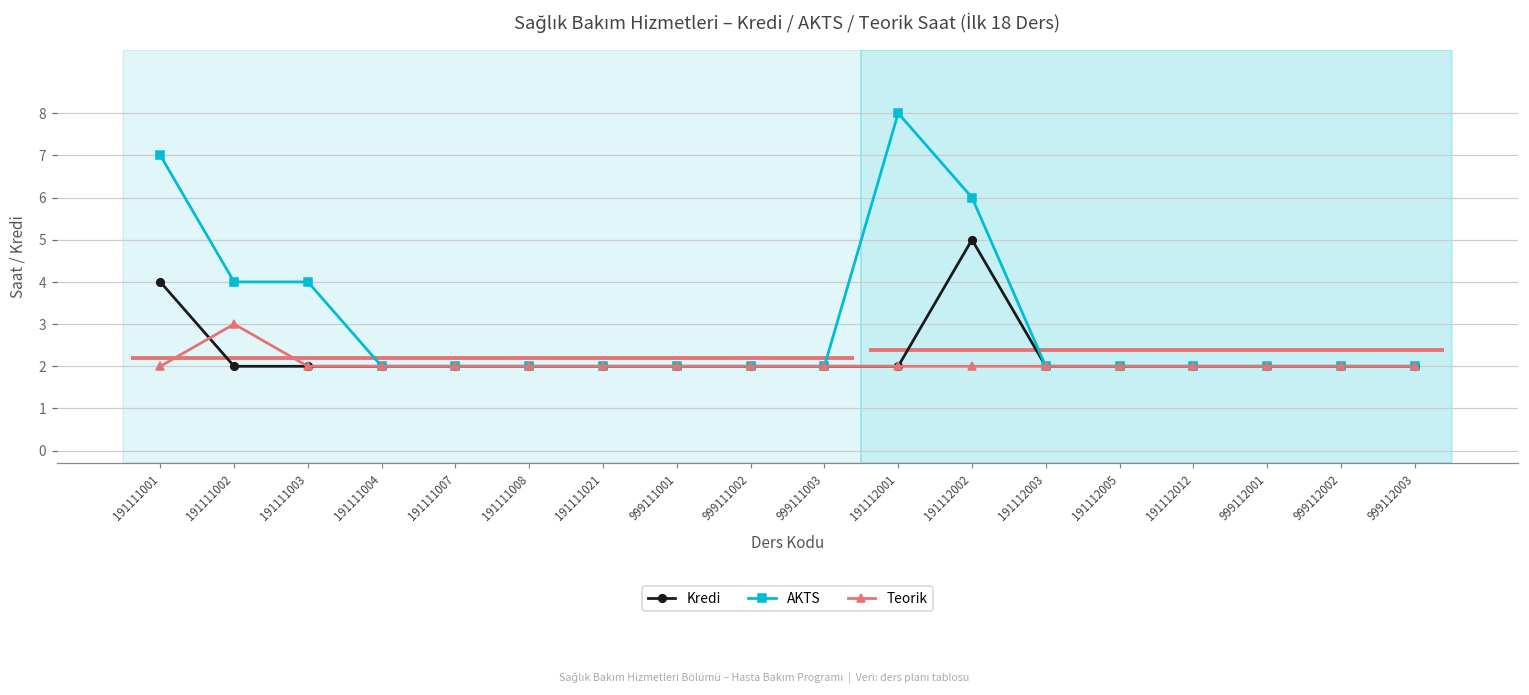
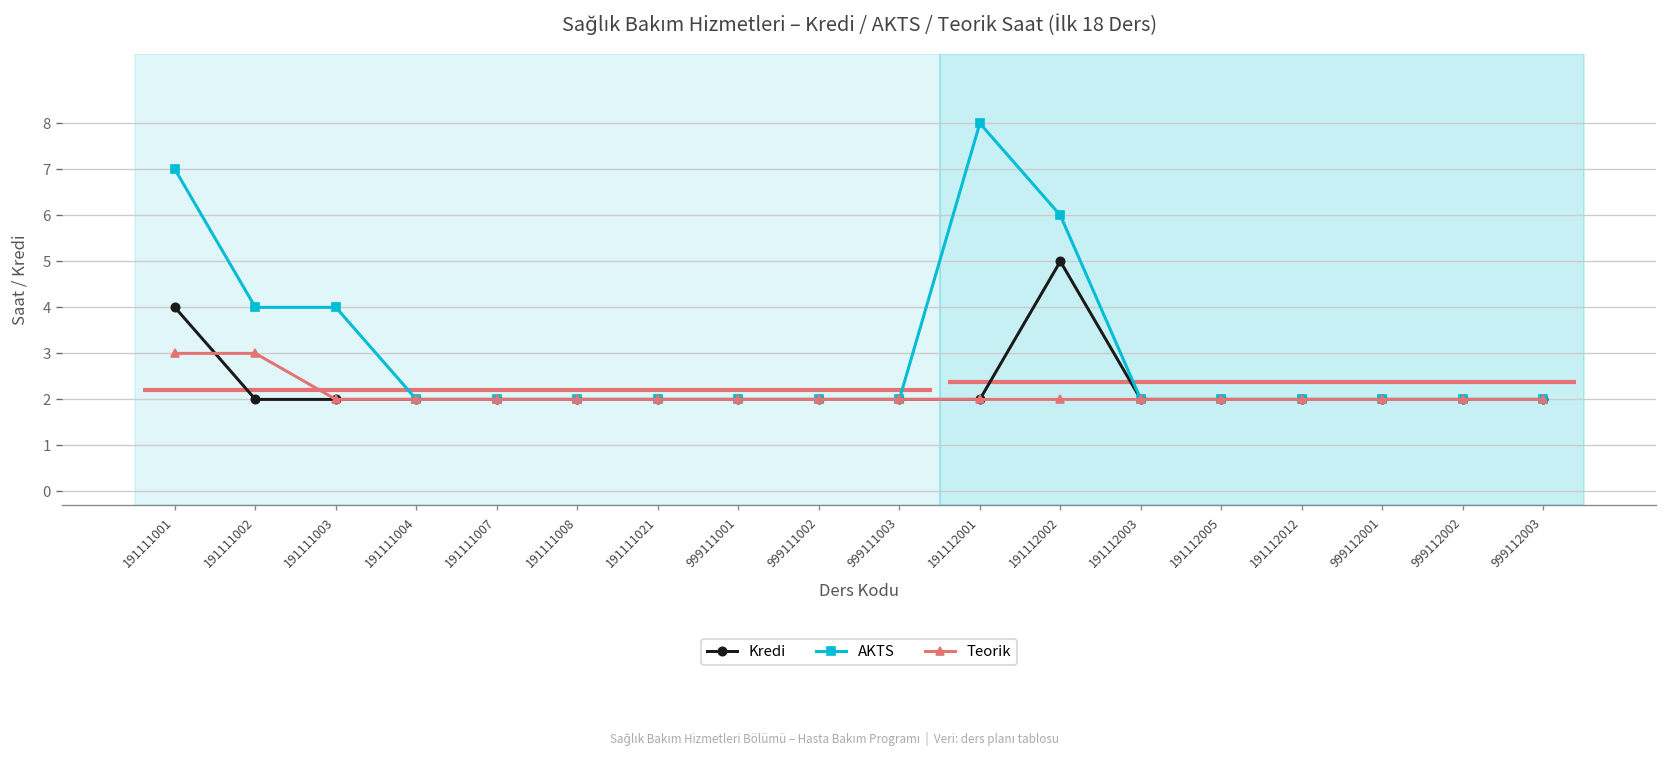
  {
    "Kredi": {
      "191111001": 4,
      "191111002": 2,
      "191112002": 5
    },
    "AKTS": {
      "191111001": 7,
      "191111002": 4,
      "191111003": 4,
      "191112001": 8,
      "191112002": 6
    },
    "Teorik": {
-     "191111001": 2,
+     "191111001": 3,
      "191111002": 3,
      "191112002": 2
    }
  }
